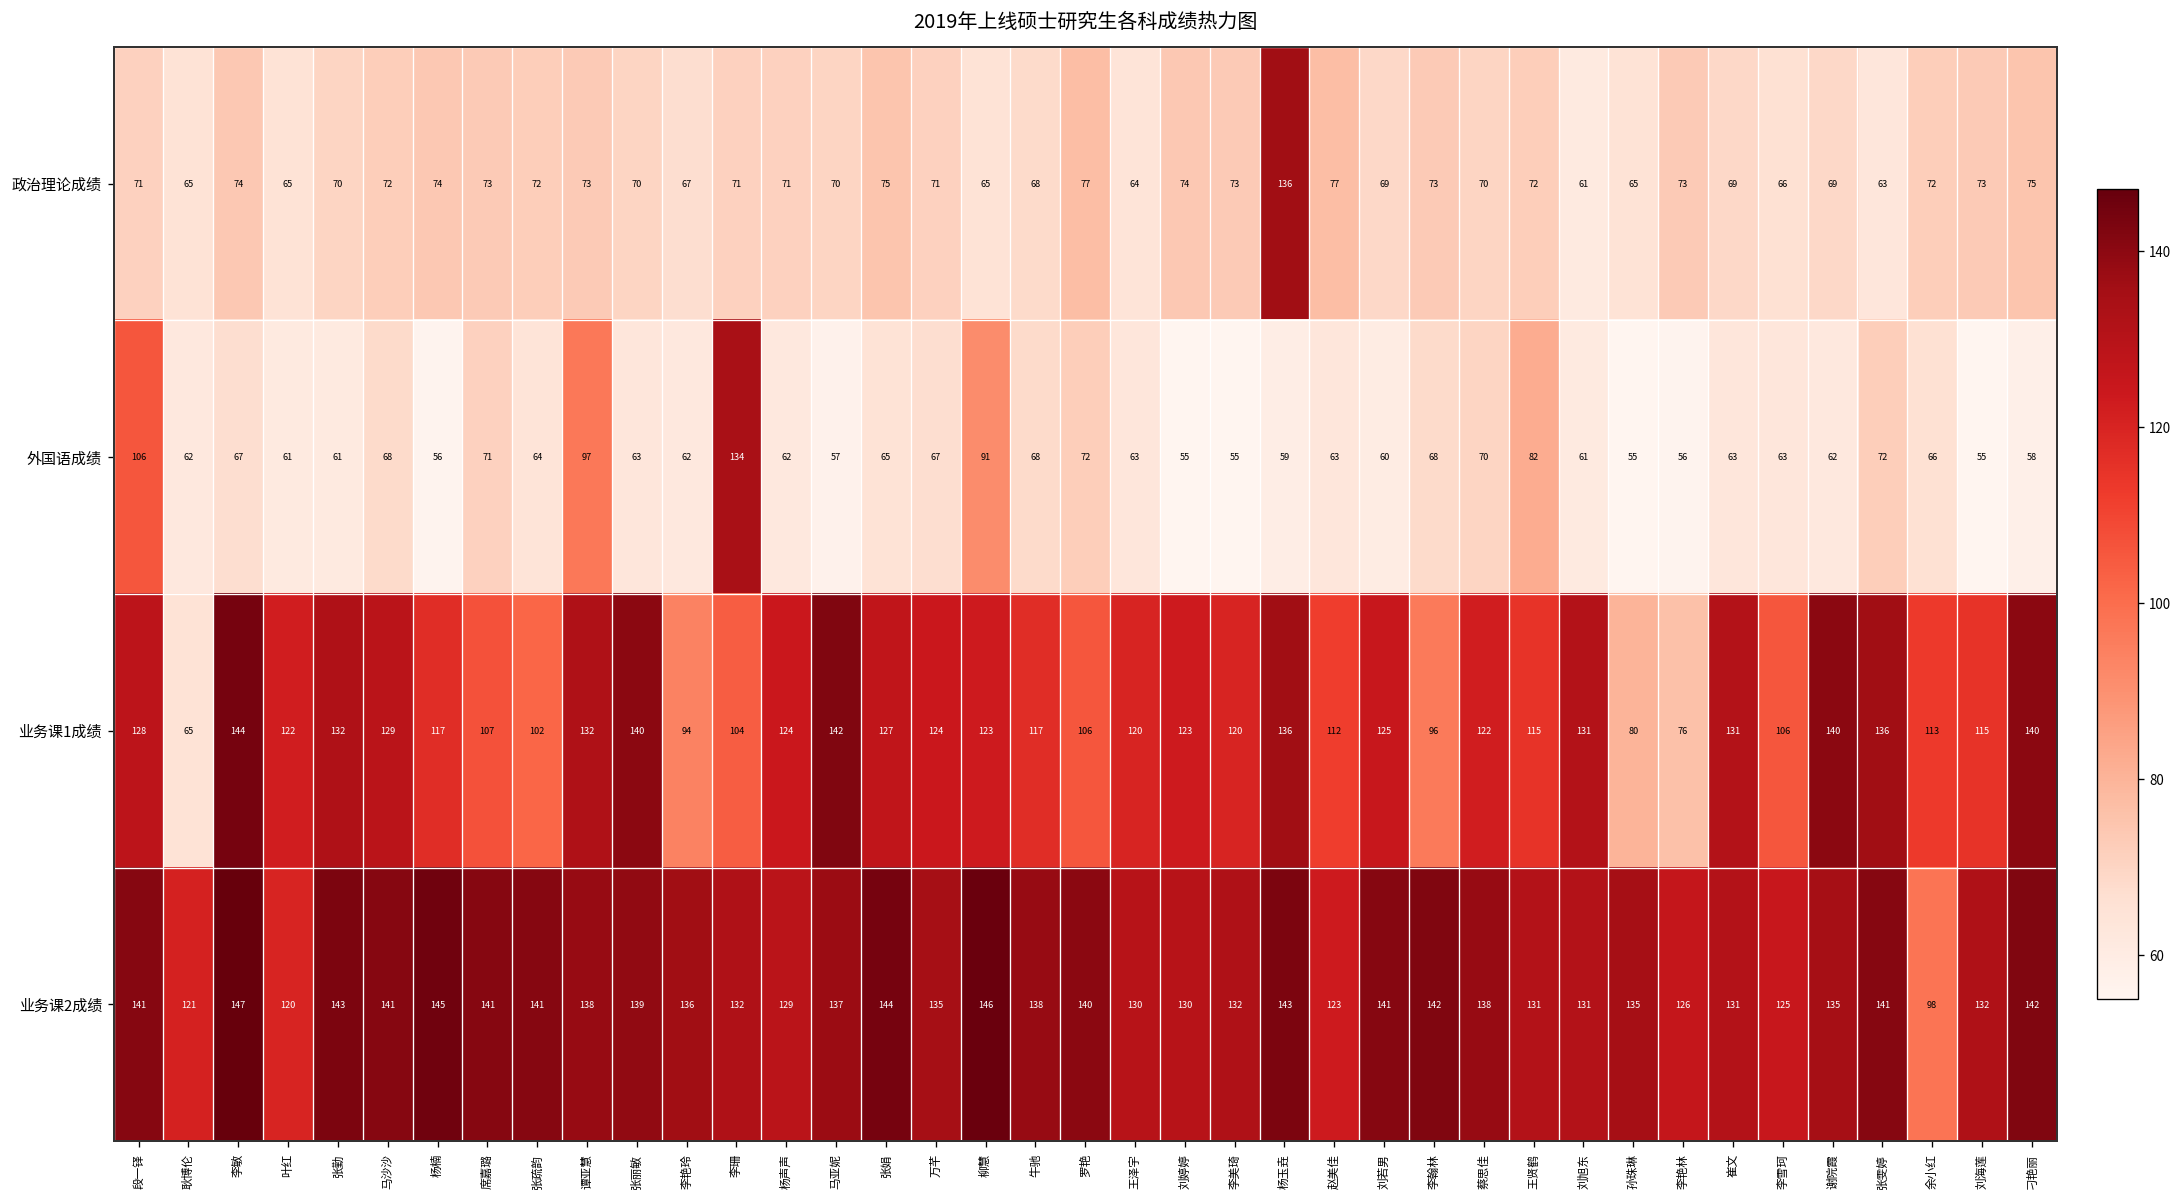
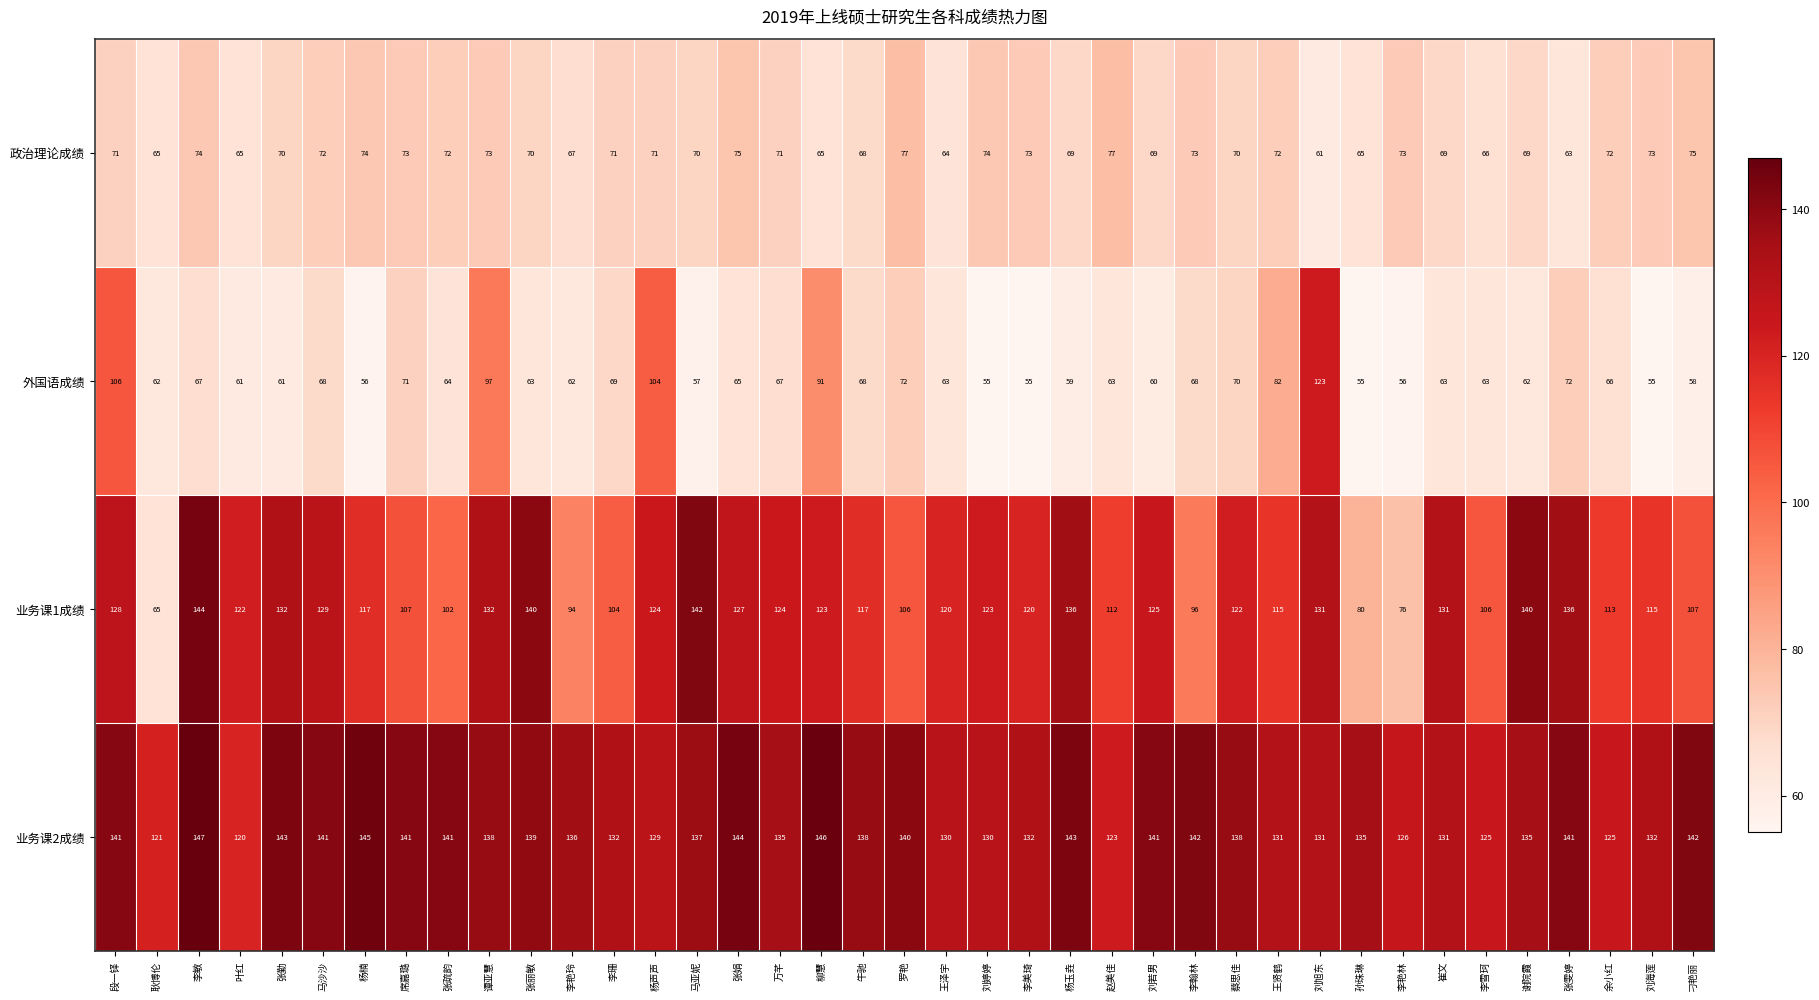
  {
    "政治理论成绩": {
      "段一铎": 71,
      "耿博伦": 65,
      "李敏": 74,
      "叶红": 65,
      "张勤": 70,
      "马沙沙": 72,
      "杨楠": 74,
      "席嘉璐": 73,
      "张疏韵": 72,
      "谭亚慧": 73,
      "张丽敏": 70,
      "李艳玲": 67,
      "李珊": 71,
      "杨声声": 71,
      "马亚妮": 70,
      "张娟": 75,
      "万芊": 71,
      "柳慧": 65,
      "牛驰": 68,
      "罗艳": 77,
      "王泽宇": 64,
      "刘婷婷": 74,
      "李美琦": 73,
-     "杨玉垚": 136,
+     "杨玉垚": 69,
      "赵美佳": 77,
      "刘若男": 69,
      "李翰林": 73,
      "蔡思佳": 70,
      "王贤鹤": 72,
      "刘旭东": 61,
      "孙珠琳": 65,
      "李艳林": 73,
      "崔文": 69,
      "李雪珂": 66,
      "谢院霞": 69,
      "张雯婷": 63,
      "余小红": 72,
      "刘海莲": 73,
      "刁艳丽": 75
    },
    "外国语成绩": {
      "段一铎": 106,
      "耿博伦": 62,
      "李敏": 67,
      "叶红": 61,
      "张勤": 61,
      "马沙沙": 68,
      "杨楠": 56,
      "席嘉璐": 71,
      "张疏韵": 64,
      "谭亚慧": 97,
      "张丽敏": 63,
      "李艳玲": 62,
-     "李珊": 134,
-     "杨声声": 62,
+     "李珊": 69,
+     "杨声声": 104,
      "马亚妮": 57,
      "张娟": 65,
      "万芊": 67,
      "柳慧": 91,
      "牛驰": 68,
      "罗艳": 72,
      "王泽宇": 63,
      "刘婷婷": 55,
      "李美琦": 55,
      "杨玉垚": 59,
      "赵美佳": 63,
      "刘若男": 60,
      "李翰林": 68,
      "蔡思佳": 70,
      "王贤鹤": 82,
-     "刘旭东": 61,
+     "刘旭东": 123,
      "孙珠琳": 55,
      "李艳林": 56,
      "崔文": 63,
      "李雪珂": 63,
      "谢院霞": 62,
      "张雯婷": 72,
      "余小红": 66,
      "刘海莲": 55,
      "刁艳丽": 58
    },
    "业务课1成绩": {
      "段一铎": 128,
      "耿博伦": 65,
      "李敏": 144,
      "叶红": 122,
      "张勤": 132,
      "马沙沙": 129,
      "杨楠": 117,
      "席嘉璐": 107,
      "张疏韵": 102,
      "谭亚慧": 132,
      "张丽敏": 140,
      "李艳玲": 94,
      "李珊": 104,
      "杨声声": 124,
      "马亚妮": 142,
      "张娟": 127,
      "万芊": 124,
      "柳慧": 123,
      "牛驰": 117,
      "罗艳": 106,
      "王泽宇": 120,
      "刘婷婷": 123,
      "李美琦": 120,
      "杨玉垚": 136,
      "赵美佳": 112,
      "刘若男": 125,
      "李翰林": 96,
      "蔡思佳": 122,
      "王贤鹤": 115,
      "刘旭东": 131,
      "孙珠琳": 80,
      "李艳林": 76,
      "崔文": 131,
      "李雪珂": 106,
      "谢院霞": 140,
      "张雯婷": 136,
      "余小红": 113,
      "刘海莲": 115,
-     "刁艳丽": 140
+     "刁艳丽": 107
    },
    "业务课2成绩": {
      "段一铎": 141,
      "耿博伦": 121,
      "李敏": 147,
      "叶红": 120,
      "张勤": 143,
      "马沙沙": 141,
      "杨楠": 145,
      "席嘉璐": 141,
      "张疏韵": 141,
      "谭亚慧": 138,
      "张丽敏": 139,
      "李艳玲": 136,
      "李珊": 132,
      "杨声声": 129,
      "马亚妮": 137,
      "张娟": 144,
      "万芊": 135,
      "柳慧": 146,
      "牛驰": 138,
      "罗艳": 140,
      "王泽宇": 130,
      "刘婷婷": 130,
      "李美琦": 132,
      "杨玉垚": 143,
      "赵美佳": 123,
      "刘若男": 141,
      "李翰林": 142,
      "蔡思佳": 138,
      "王贤鹤": 131,
      "刘旭东": 131,
      "孙珠琳": 135,
      "李艳林": 126,
      "崔文": 131,
      "李雪珂": 125,
      "谢院霞": 135,
      "张雯婷": 141,
-     "余小红": 98,
+     "余小红": 125,
      "刘海莲": 132,
      "刁艳丽": 142
    }
  }
